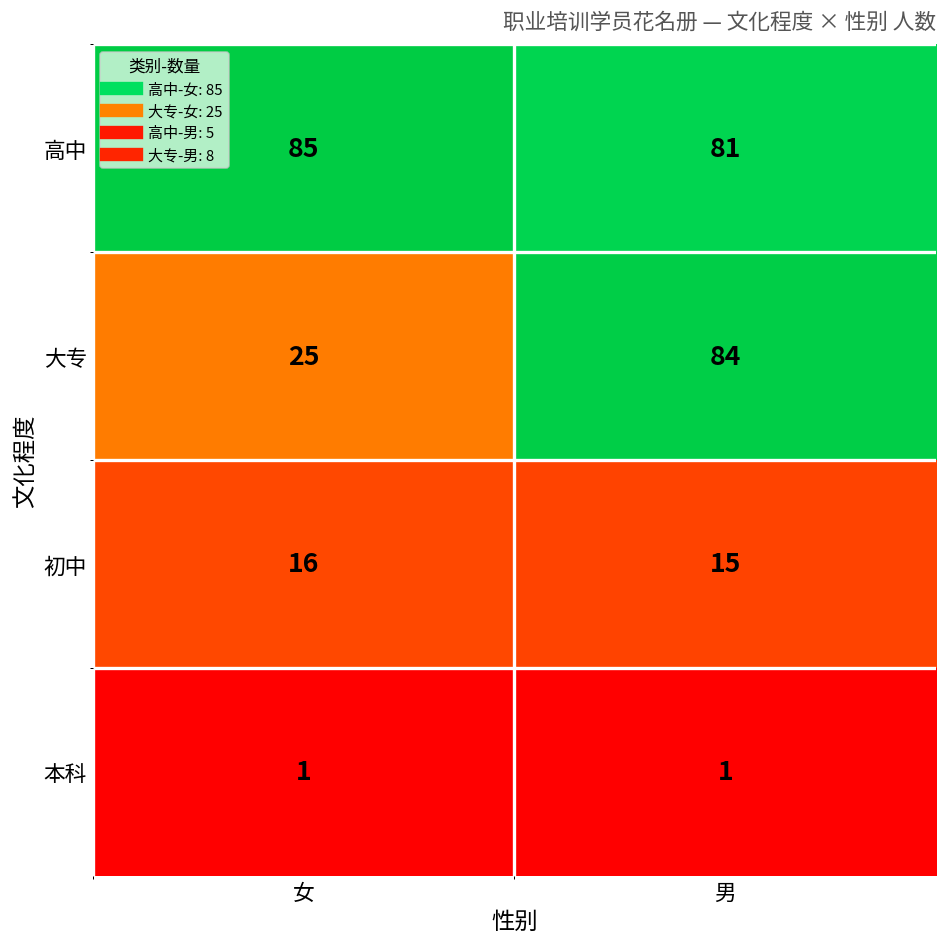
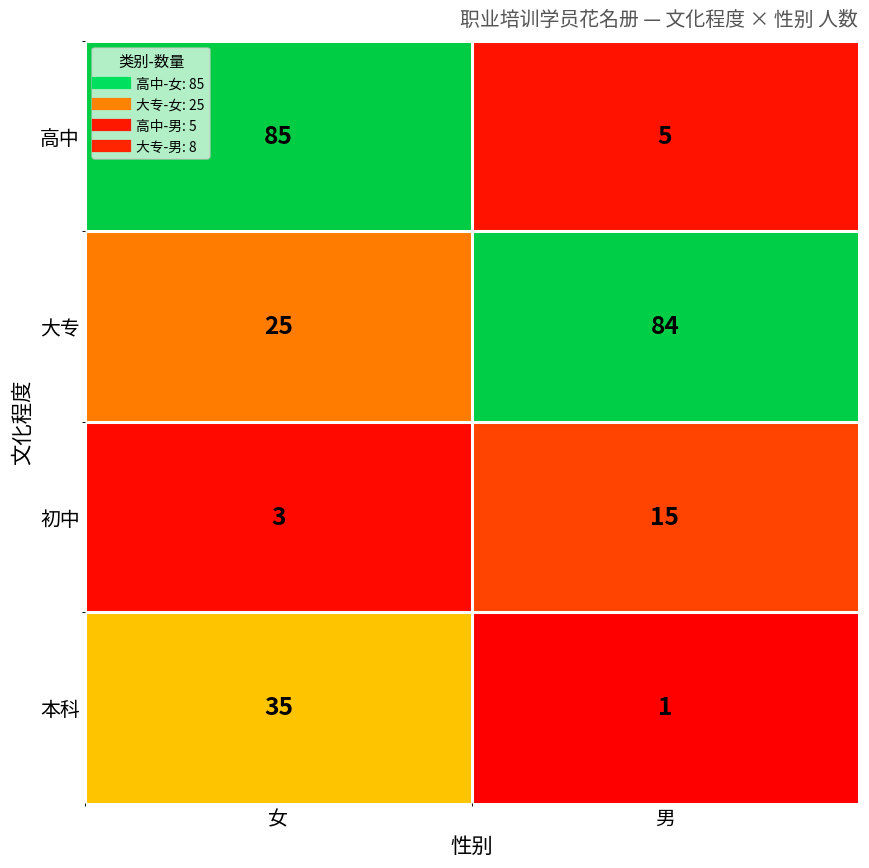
  {
    "高中": {
      "女": 85,
-     "男": 81
+     "男": 5
    },
    "大专": {
      "女": 25,
      "男": 84
    },
    "初中": {
-     "女": 16,
+     "女": 3,
      "男": 15
    },
    "本科": {
-     "女": 1,
+     "女": 35,
      "男": 1
    }
  }
